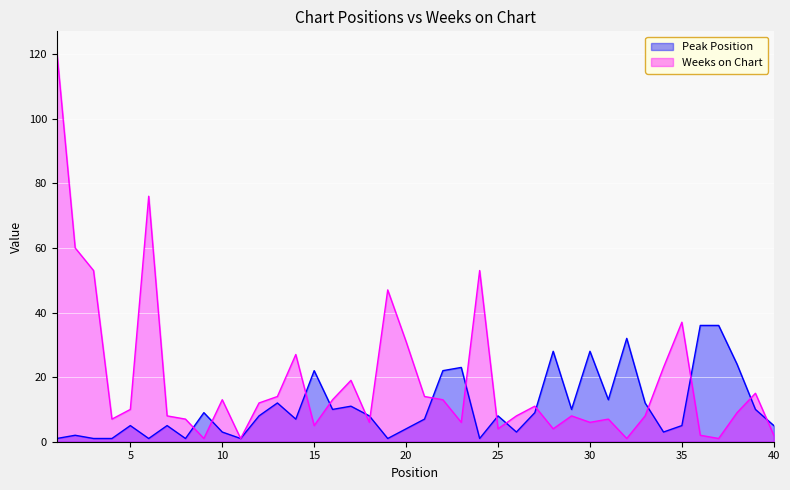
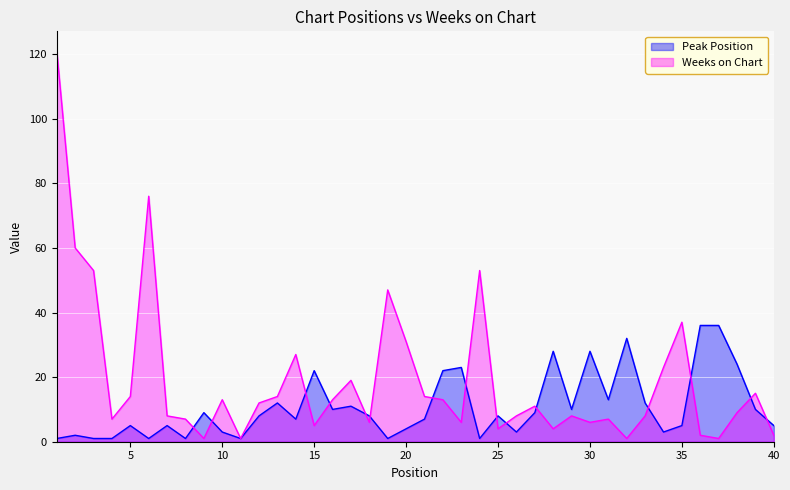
  {
    "Peak Position": {
      "5": 5,
      "10": 3,
      "15": 22,
      "20": 4,
      "25": 8,
      "30": 28,
      "35": 5,
      "40": 5
    },
    "Weeks on Chart": {
-     "5": 10,
+     "5": 14,
      "10": 13,
      "15": 5,
      "20": 31,
      "25": 4,
      "30": 6,
      "35": 37,
      "40": 2
    }
  }
